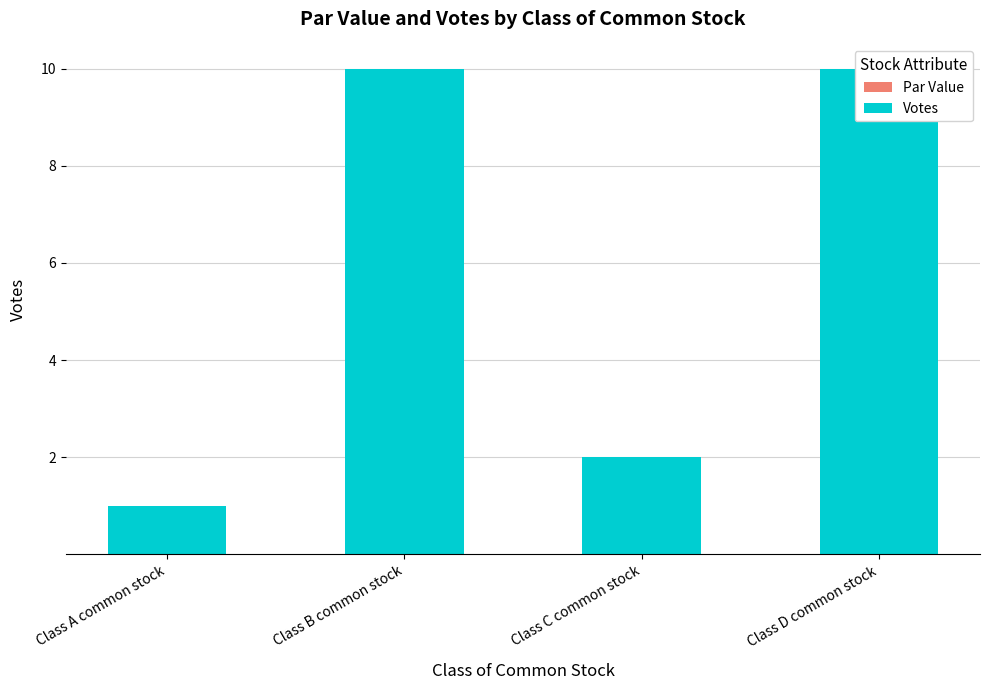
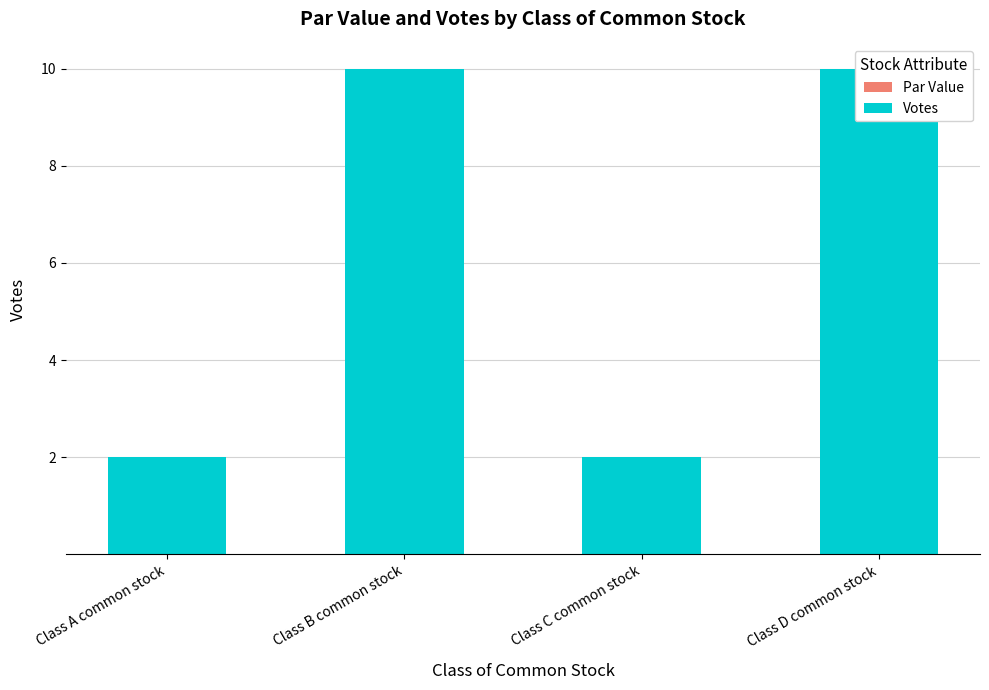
  {
    "Votes": {
-     "Class A common stock": 1,
+     "Class A common stock": 2,
      "Class B common stock": 10,
      "Class C common stock": 2
    }
  }
